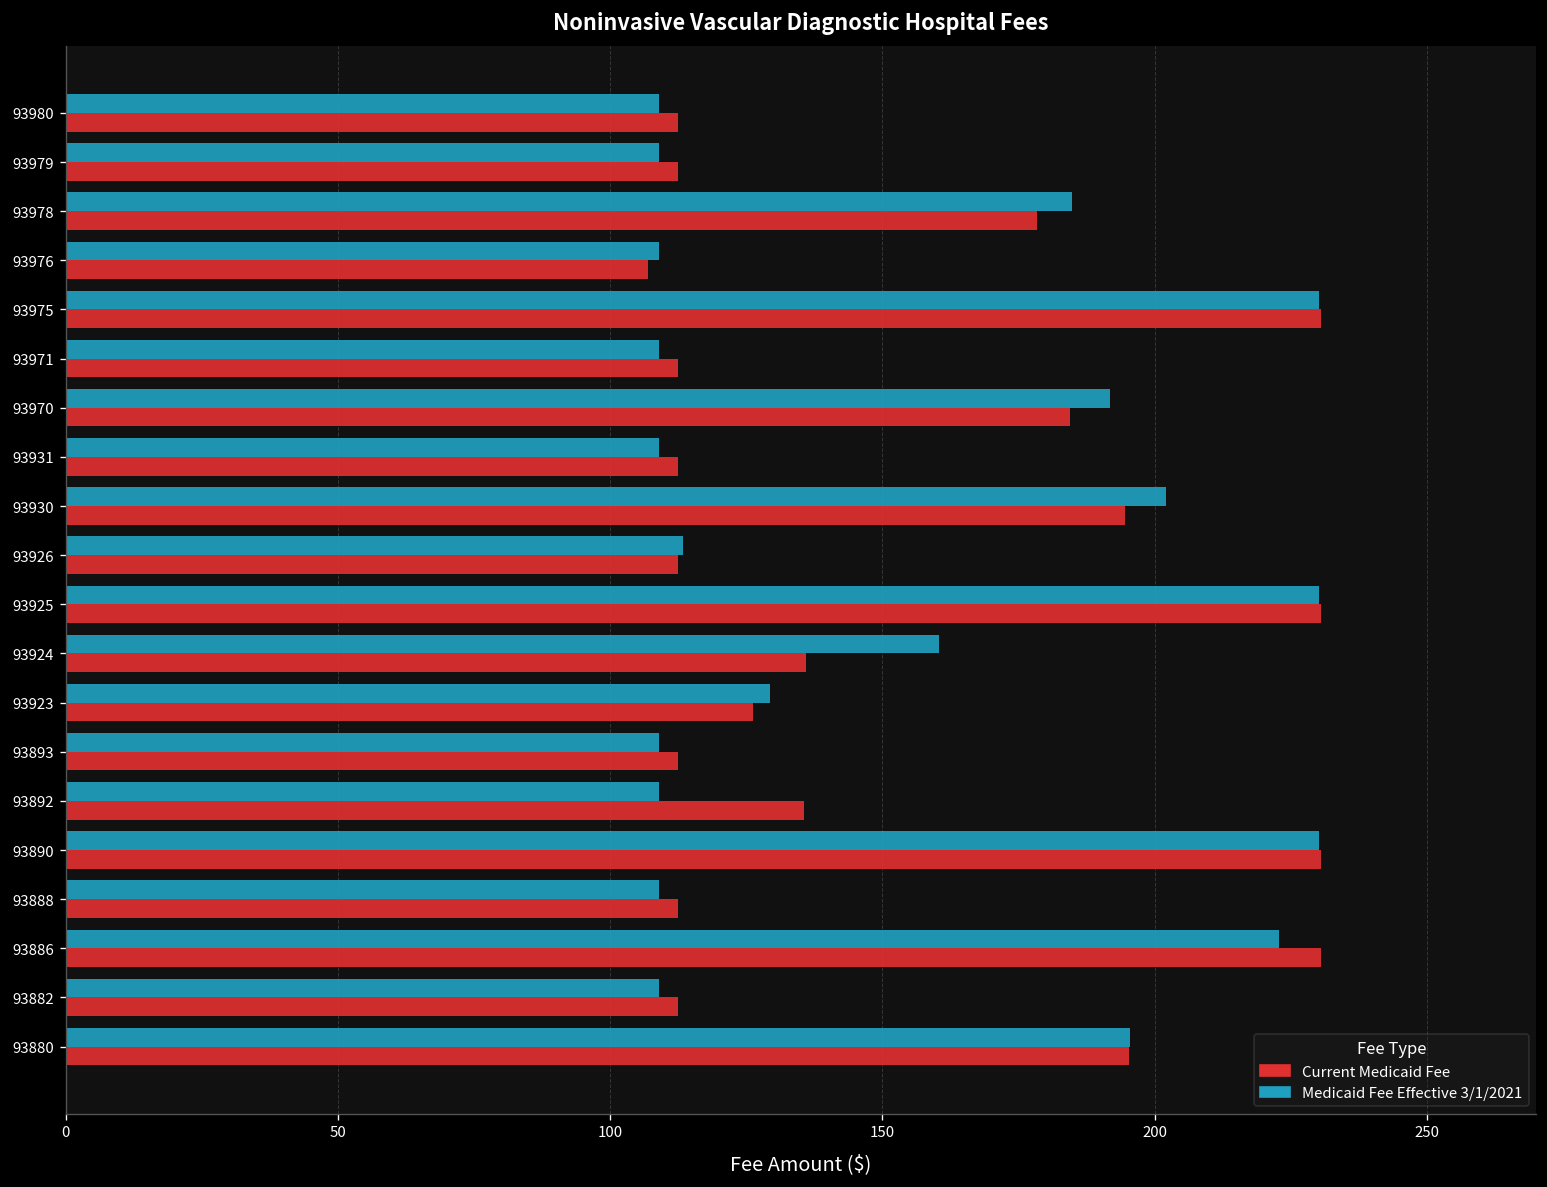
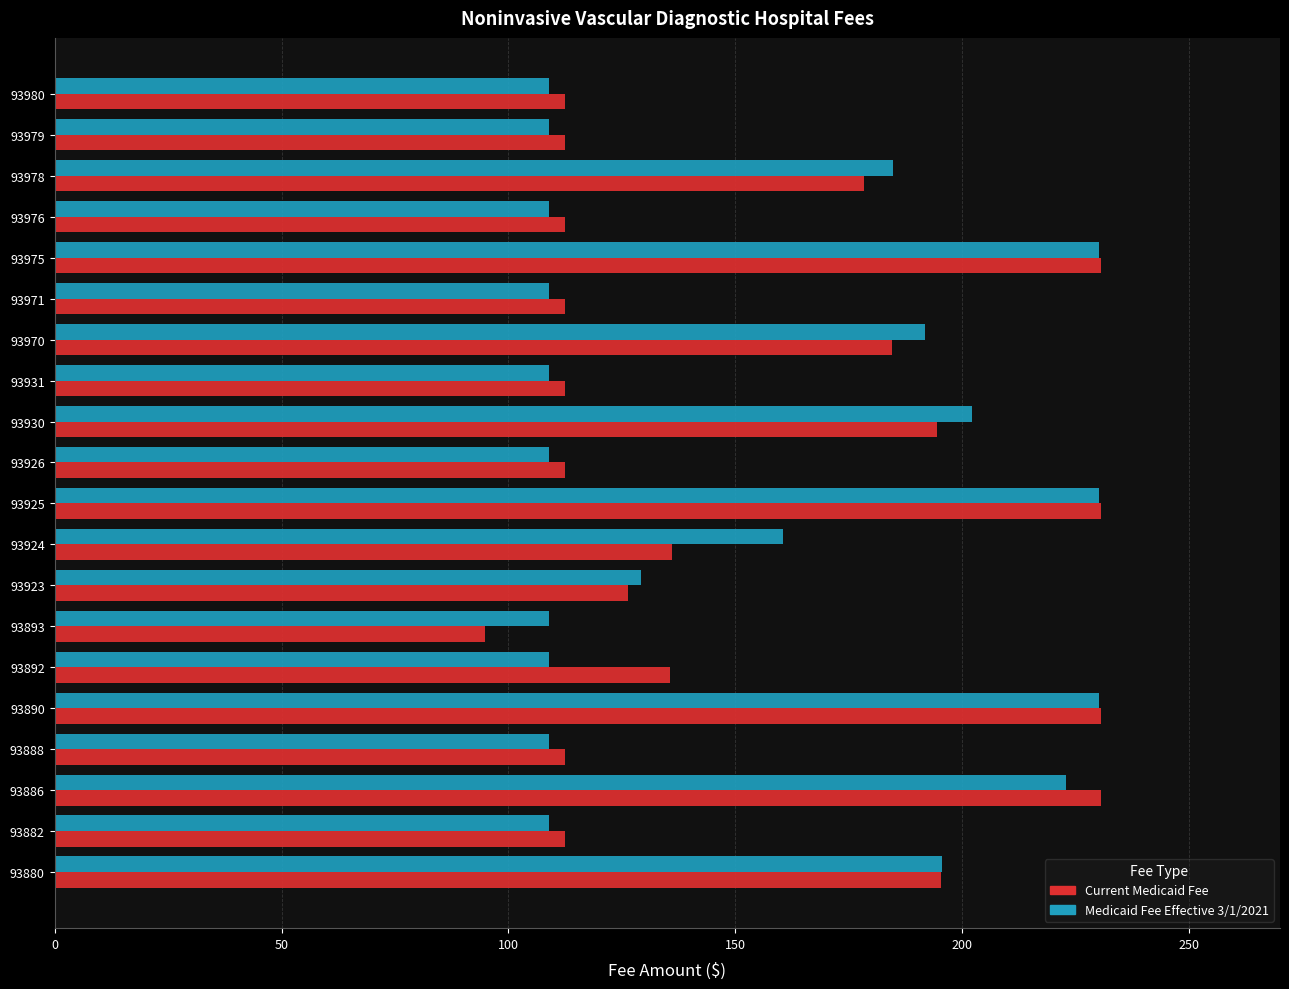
  {
    "Current Medicaid Fee": {
      "93980": 113,
      "93979": 113,
      "93978": 178,
-     "93976": 107,
+     "93976": 113,
      "93975": 231,
      "93971": 113,
      "93970": 184,
      "93931": 113,
      "93930": 194,
      "93926": 113,
      "93925": 231,
      "93924": 136,
      "93923": 126,
-     "93893": 113,
+     "93893": 95,
      "93892": 136,
      "93890": 231,
      "93888": 113,
      "93886": 231,
      "93882": 113,
      "93880": 195
    },
    "Medicaid Fee Effective 3/1/2021": {
      "93980": 109,
      "93979": 109,
      "93978": 185,
      "93976": 109,
      "93975": 230,
      "93971": 109,
      "93970": 192,
      "93931": 109,
      "93930": 202,
-     "93926": 113,
+     "93926": 109,
      "93925": 230,
      "93924": 160,
      "93923": 129,
      "93893": 109,
      "93892": 109,
      "93890": 230,
      "93888": 109,
      "93886": 223,
      "93882": 109,
      "93880": 195
    }
  }
